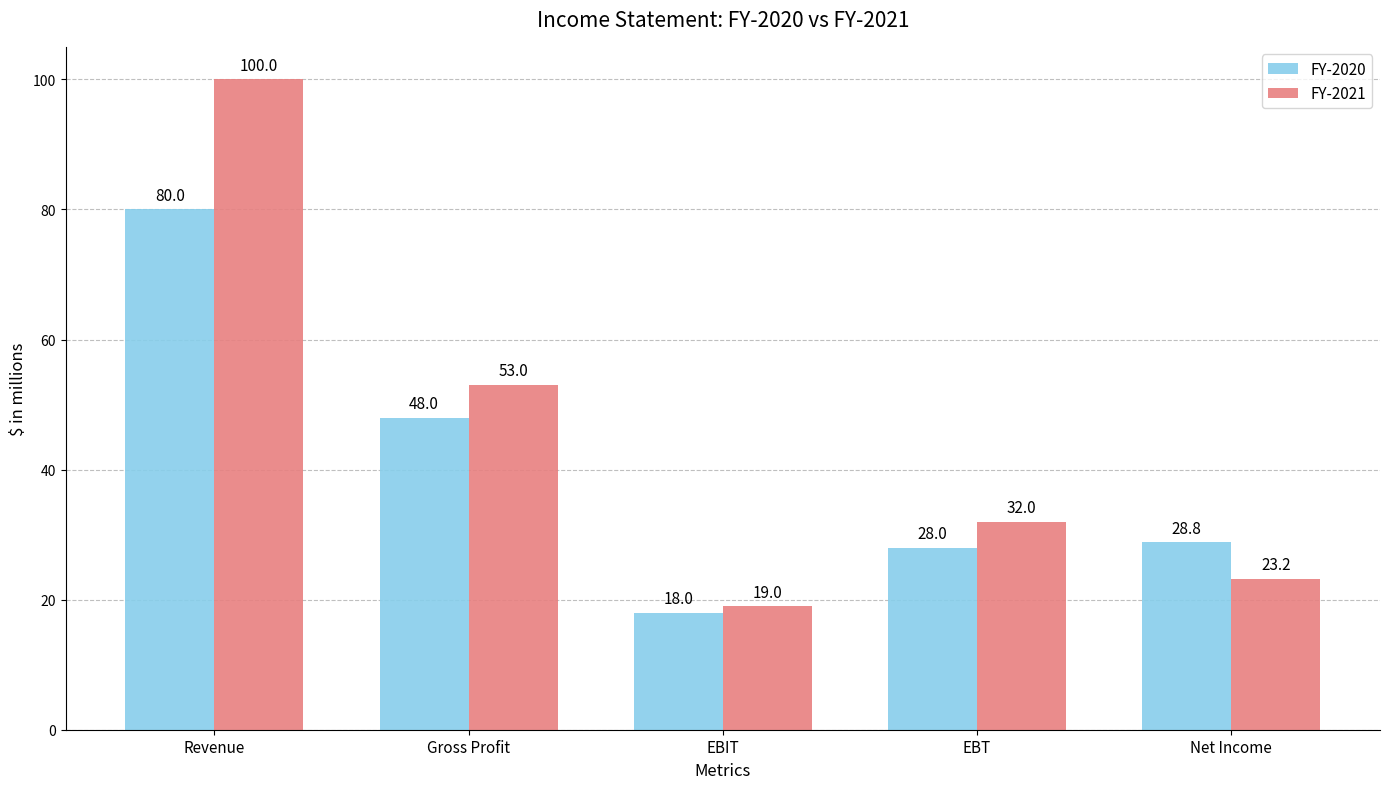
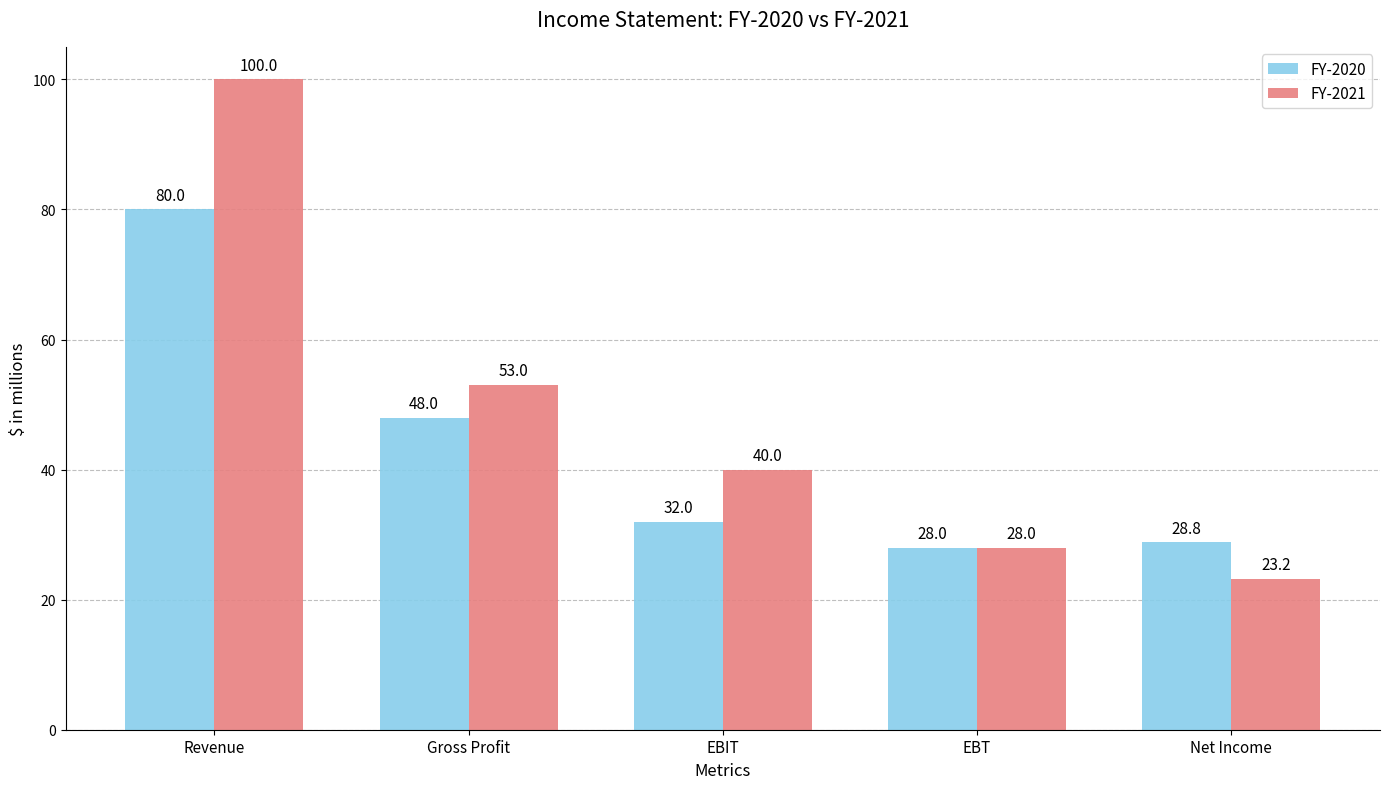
  {
    "FY-2020": {
      "Revenue": 80.0,
      "Gross Profit": 48.0,
-     "EBIT": 18.0,
+     "EBIT": 32.0,
      "EBT": 28.0,
      "Net Income": 28.8
    },
    "FY-2021": {
      "Revenue": 100.0,
      "Gross Profit": 53.0,
-     "EBIT": 19.0,
-     "EBT": 32.0,
+     "EBIT": 40.0,
+     "EBT": 28.0,
      "Net Income": 23.2
    }
  }
